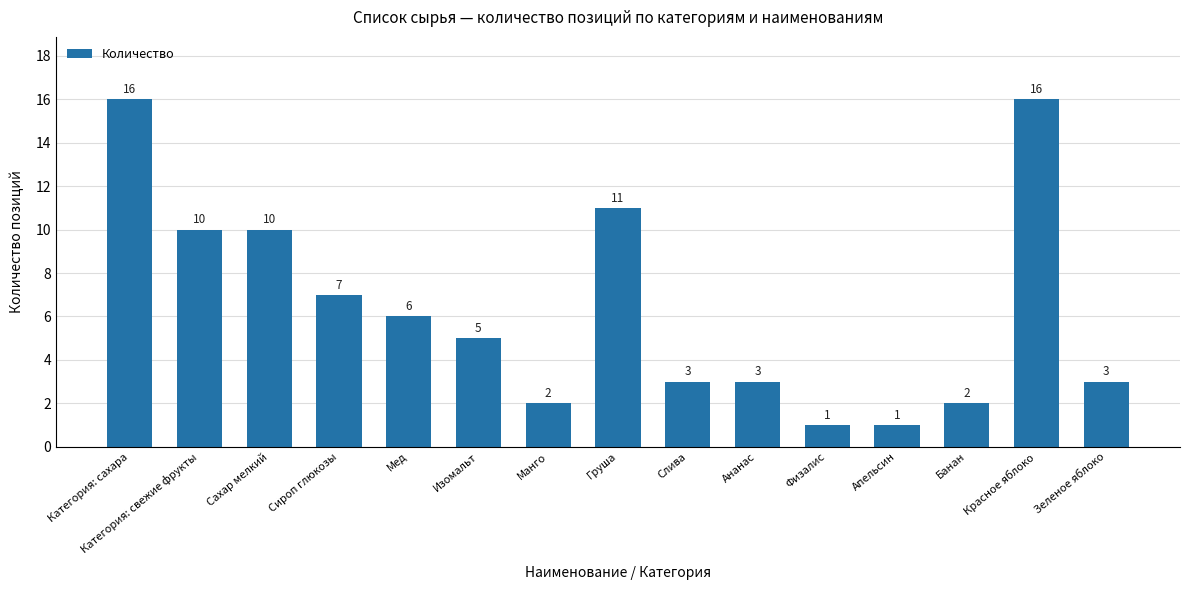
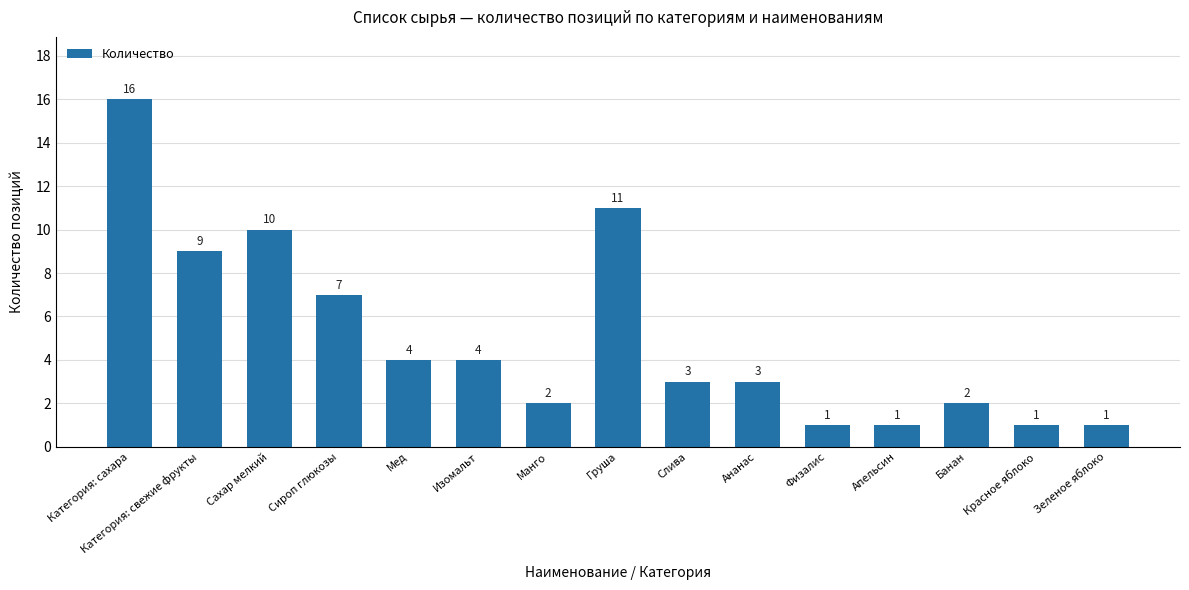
  {
    "Категория: сахара": 16,
-   "Категория: свежие фрукты": 10,
+   "Категория: свежие фрукты": 9,
    "Сахар мелкий": 10,
    "Сироп глюкозы": 7,
-   "Мед": 6,
-   "Изомальт": 5,
+   "Мед": 4,
+   "Изомальт": 4,
    "Манго": 2,
    "Груша": 11,
    "Слива": 3,
    "Ананас": 3,
    "Физалис": 1,
    "Апельсин": 1,
    "Банан": 2,
-   "Красное яблоко": 16,
-   "Зеленое яблоко": 3
+   "Красное яблоко": 1,
+   "Зеленое яблоко": 1
  }
